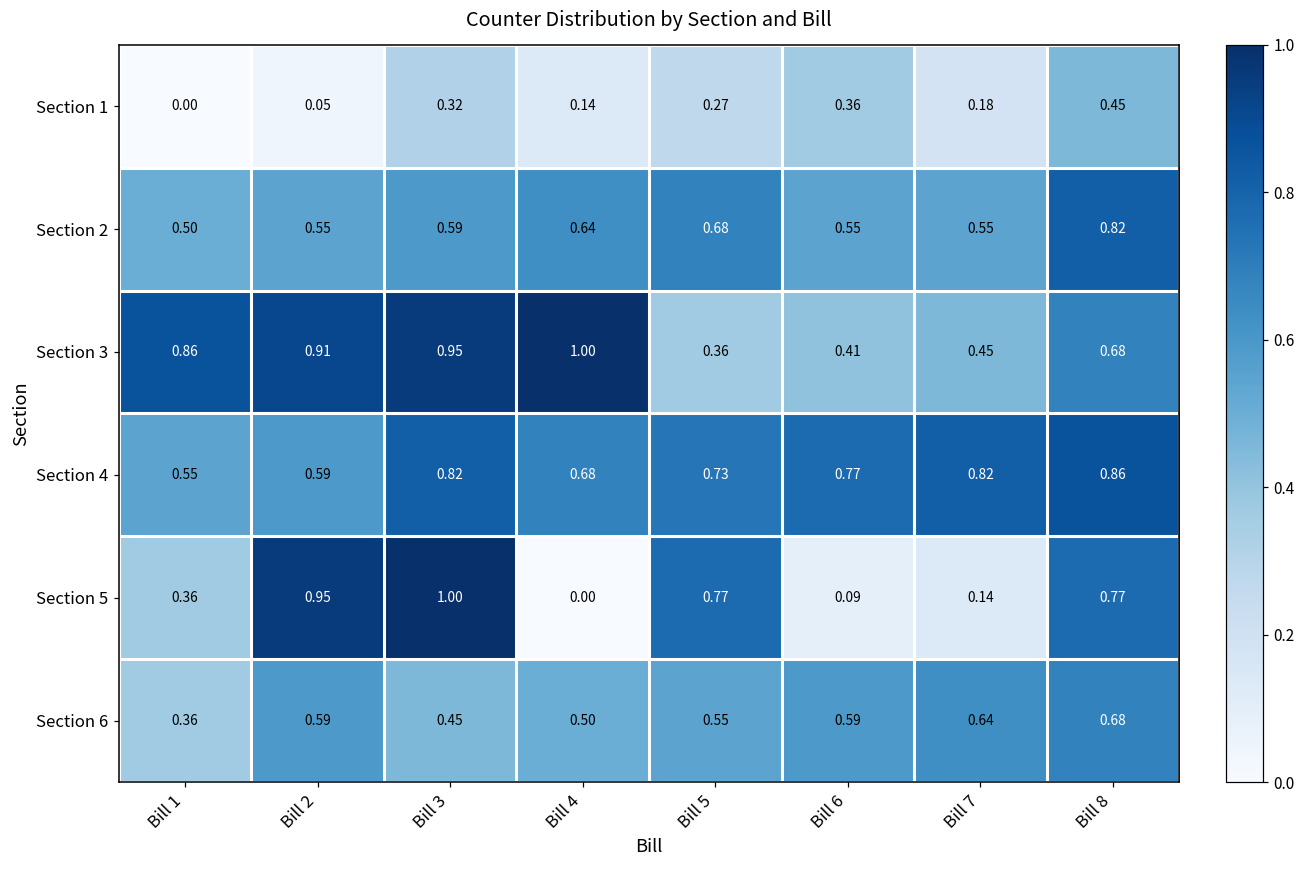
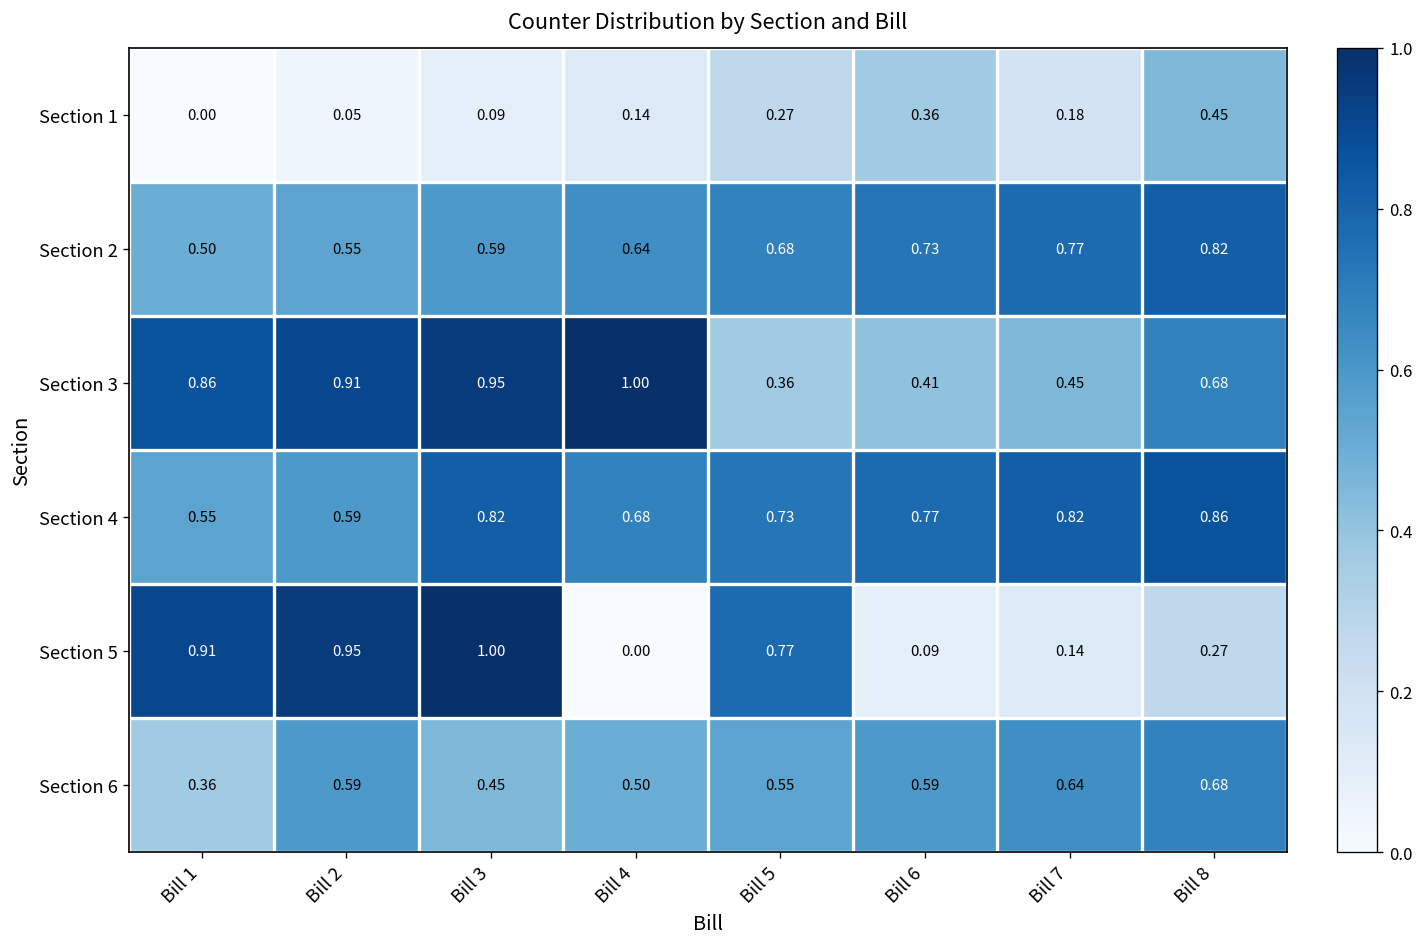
  {
    "Section 1": {
      "Bill 1": 0.00,
      "Bill 2": 0.05,
-     "Bill 3": 0.32,
+     "Bill 3": 0.09,
      "Bill 4": 0.14,
      "Bill 5": 0.27,
      "Bill 6": 0.36,
      "Bill 7": 0.18,
      "Bill 8": 0.45
    },
    "Section 2": {
      "Bill 1": 0.50,
      "Bill 2": 0.55,
      "Bill 3": 0.59,
      "Bill 4": 0.64,
      "Bill 5": 0.68,
-     "Bill 6": 0.55,
-     "Bill 7": 0.55,
+     "Bill 6": 0.73,
+     "Bill 7": 0.77,
      "Bill 8": 0.82
    },
    "Section 3": {
      "Bill 1": 0.86,
      "Bill 2": 0.91,
      "Bill 3": 0.95,
      "Bill 4": 1.00,
      "Bill 5": 0.36,
      "Bill 6": 0.41,
      "Bill 7": 0.45,
      "Bill 8": 0.68
    },
    "Section 4": {
      "Bill 1": 0.55,
      "Bill 2": 0.59,
      "Bill 3": 0.82,
      "Bill 4": 0.68,
      "Bill 5": 0.73,
      "Bill 6": 0.77,
      "Bill 7": 0.82,
      "Bill 8": 0.86
    },
    "Section 5": {
-     "Bill 1": 0.36,
+     "Bill 1": 0.91,
      "Bill 2": 0.95,
      "Bill 3": 1.00,
      "Bill 4": 0.00,
      "Bill 5": 0.77,
      "Bill 6": 0.09,
      "Bill 7": 0.14,
-     "Bill 8": 0.77
+     "Bill 8": 0.27
    },
    "Section 6": {
      "Bill 1": 0.36,
      "Bill 2": 0.59,
      "Bill 3": 0.45,
      "Bill 4": 0.50,
      "Bill 5": 0.55,
      "Bill 6": 0.59,
      "Bill 7": 0.64,
      "Bill 8": 0.68
    }
  }
